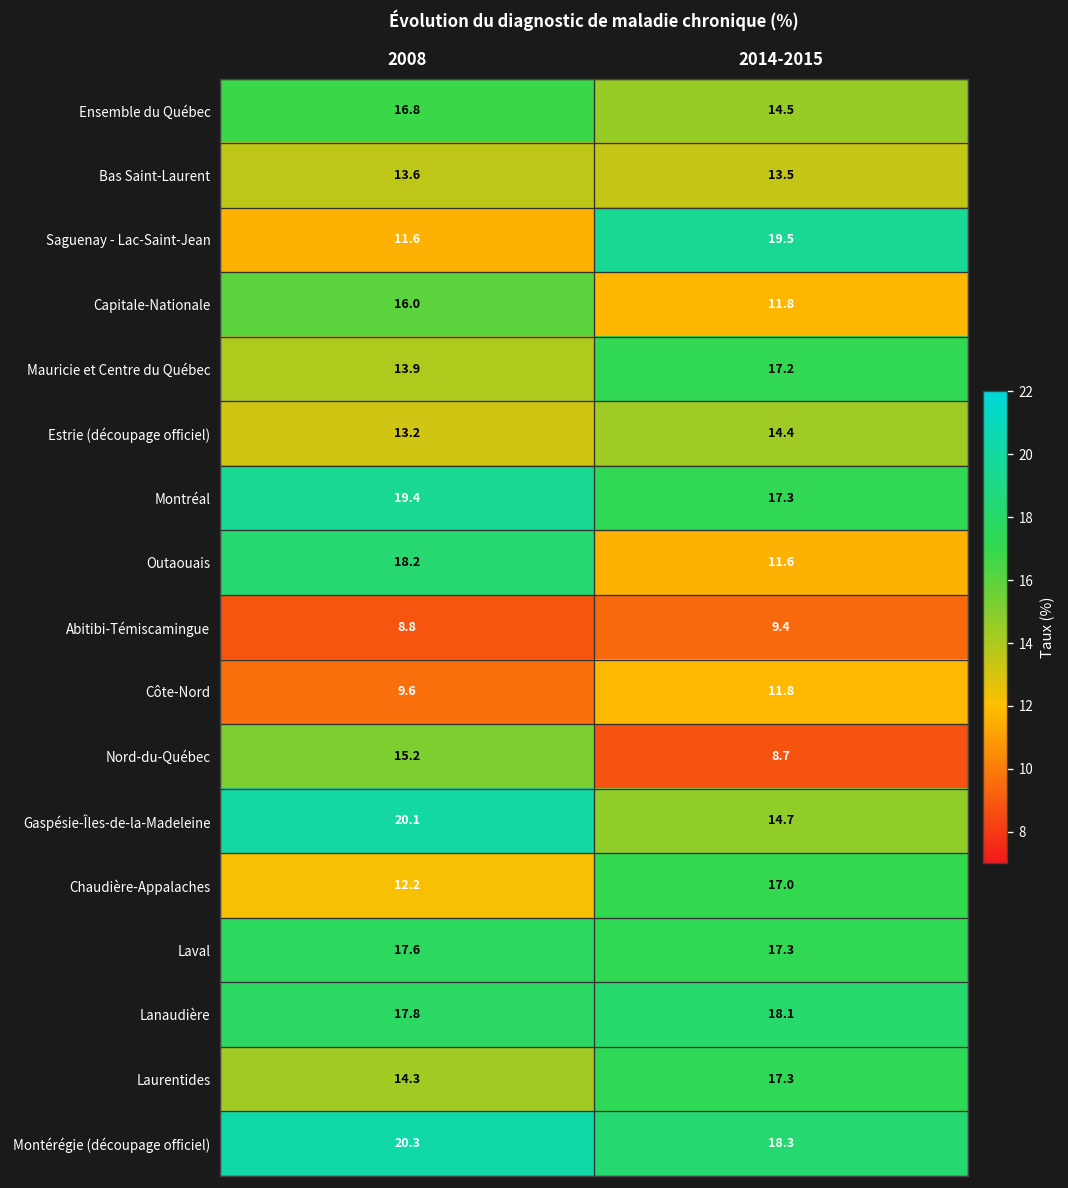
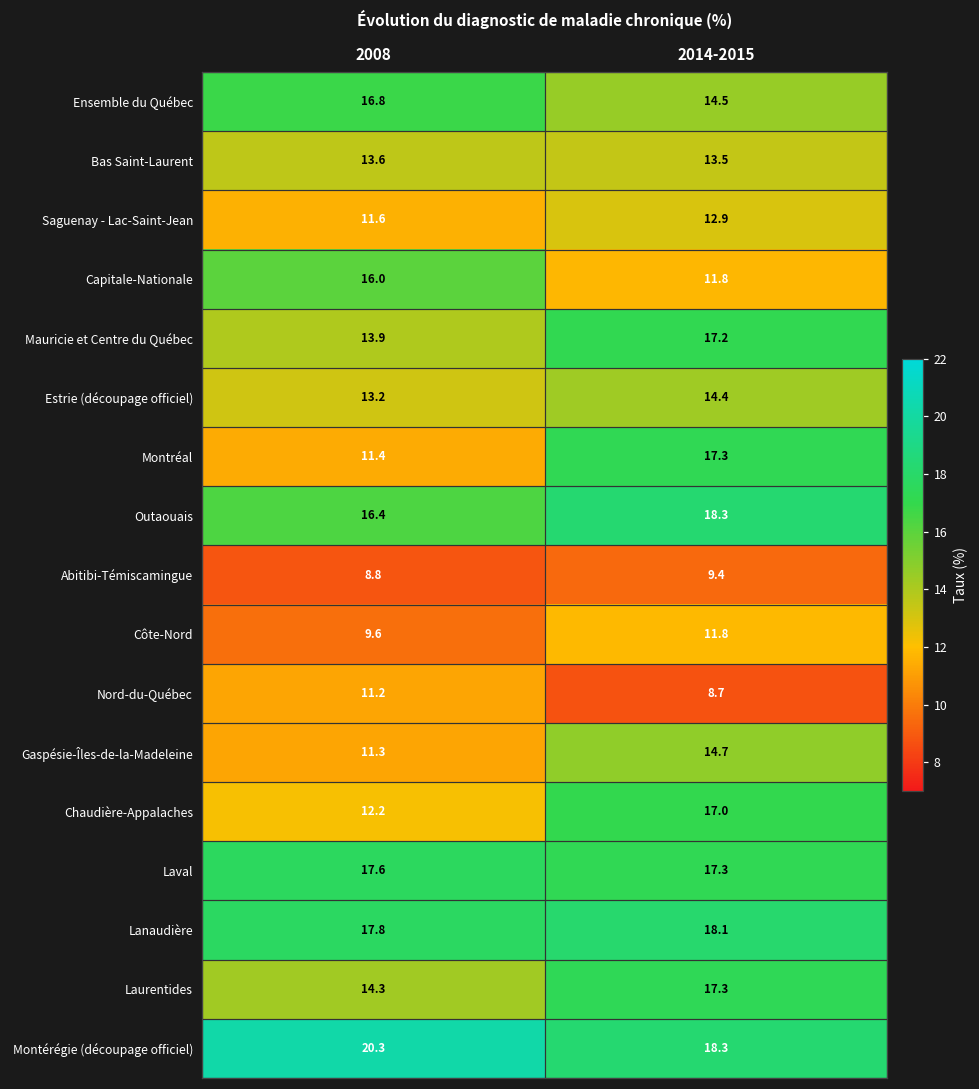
  {
    "Ensemble du Québec": {
      "2008": 16.8,
      "2014-2015": 14.5
    },
    "Bas Saint-Laurent": {
      "2008": 13.6,
      "2014-2015": 13.5
    },
    "Saguenay - Lac-Saint-Jean": {
      "2008": 11.6,
-     "2014-2015": 19.5
+     "2014-2015": 12.9
    },
    "Capitale-Nationale": {
      "2008": 16.0,
      "2014-2015": 11.8
    },
    "Mauricie et Centre du Québec": {
      "2008": 13.9,
      "2014-2015": 17.2
    },
    "Estrie (découpage officiel)": {
      "2008": 13.2,
      "2014-2015": 14.4
    },
    "Montréal": {
-     "2008": 19.4,
+     "2008": 11.4,
      "2014-2015": 17.3
    },
    "Outaouais": {
-     "2008": 18.2,
-     "2014-2015": 11.6
+     "2008": 16.4,
+     "2014-2015": 18.3
    },
    "Abitibi-Témiscamingue": {
      "2008": 8.8,
      "2014-2015": 9.4
    },
    "Côte-Nord": {
      "2008": 9.6,
      "2014-2015": 11.8
    },
    "Nord-du-Québec": {
-     "2008": 15.2,
+     "2008": 11.2,
      "2014-2015": 8.7
    },
    "Gaspésie-Îles-de-la-Madeleine": {
-     "2008": 20.1,
+     "2008": 11.3,
      "2014-2015": 14.7
    },
    "Chaudière-Appalaches": {
      "2008": 12.2,
      "2014-2015": 17.0
    },
    "Laval": {
      "2008": 17.6,
      "2014-2015": 17.3
    },
    "Lanaudière": {
      "2008": 17.8,
      "2014-2015": 18.1
    },
    "Laurentides": {
      "2008": 14.3,
      "2014-2015": 17.3
    },
    "Montérégie (découpage officiel)": {
      "2008": 20.3,
      "2014-2015": 18.3
    }
  }
